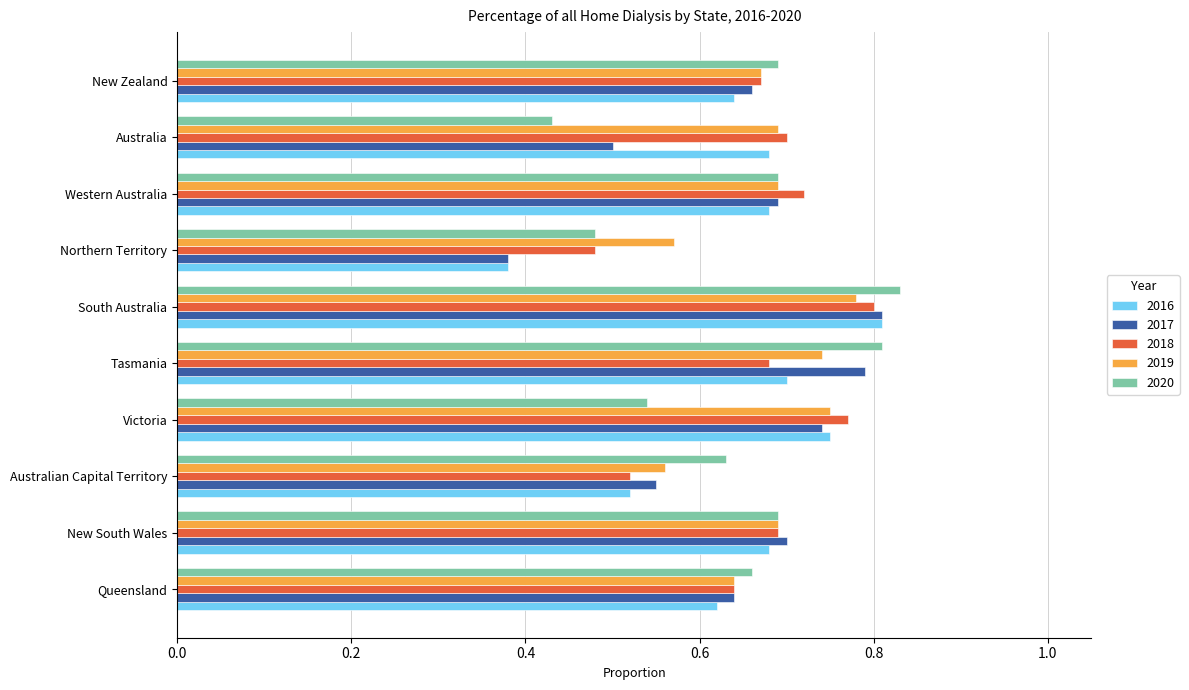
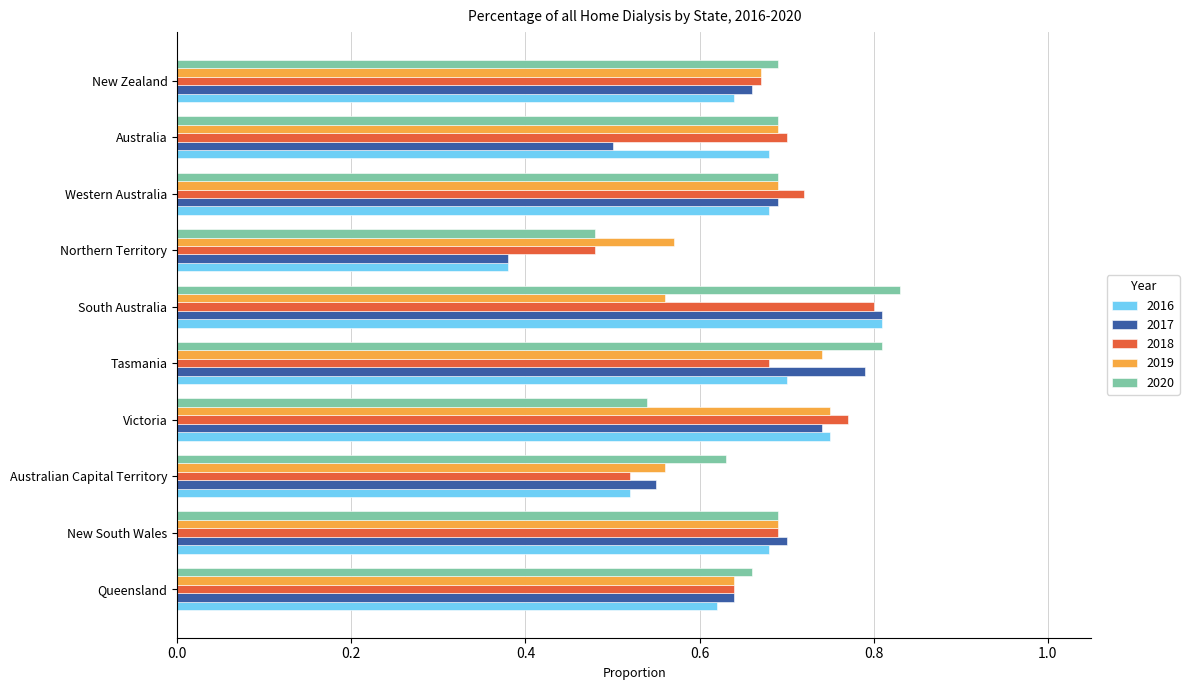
  {
    "2016": {
      "New Zealand": 0.64,
      "Australia": 0.68,
      "Western Australia": 0.68,
      "Northern Territory": 0.38,
      "South Australia": 0.81,
      "Tasmania": 0.70,
      "Victoria": 0.75,
      "Australian Capital Territory": 0.52,
      "New South Wales": 0.68,
      "Queensland": 0.62
    },
    "2017": {
      "New Zealand": 0.66,
      "Australia": 0.50,
      "Western Australia": 0.69,
      "Northern Territory": 0.38,
      "South Australia": 0.81,
      "Tasmania": 0.79,
      "Victoria": 0.74,
      "Australian Capital Territory": 0.55,
      "New South Wales": 0.70,
      "Queensland": 0.64
    },
    "2018": {
      "New Zealand": 0.67,
      "Australia": 0.70,
      "Western Australia": 0.72,
      "Northern Territory": 0.48,
      "South Australia": 0.80,
      "Tasmania": 0.68,
      "Victoria": 0.77,
      "Australian Capital Territory": 0.52,
      "New South Wales": 0.69,
      "Queensland": 0.64
    },
    "2019": {
      "New Zealand": 0.67,
      "Australia": 0.69,
      "Western Australia": 0.69,
      "Northern Territory": 0.57,
-     "South Australia": 0.78,
+     "South Australia": 0.56,
      "Tasmania": 0.74,
      "Victoria": 0.75,
      "Australian Capital Territory": 0.56,
      "New South Wales": 0.69,
      "Queensland": 0.64
    },
    "2020": {
      "New Zealand": 0.69,
-     "Australia": 0.43,
+     "Australia": 0.69,
      "Western Australia": 0.69,
      "Northern Territory": 0.48,
      "South Australia": 0.83,
      "Tasmania": 0.81,
      "Victoria": 0.54,
      "Australian Capital Territory": 0.63,
      "New South Wales": 0.69,
      "Queensland": 0.66
    }
  }
